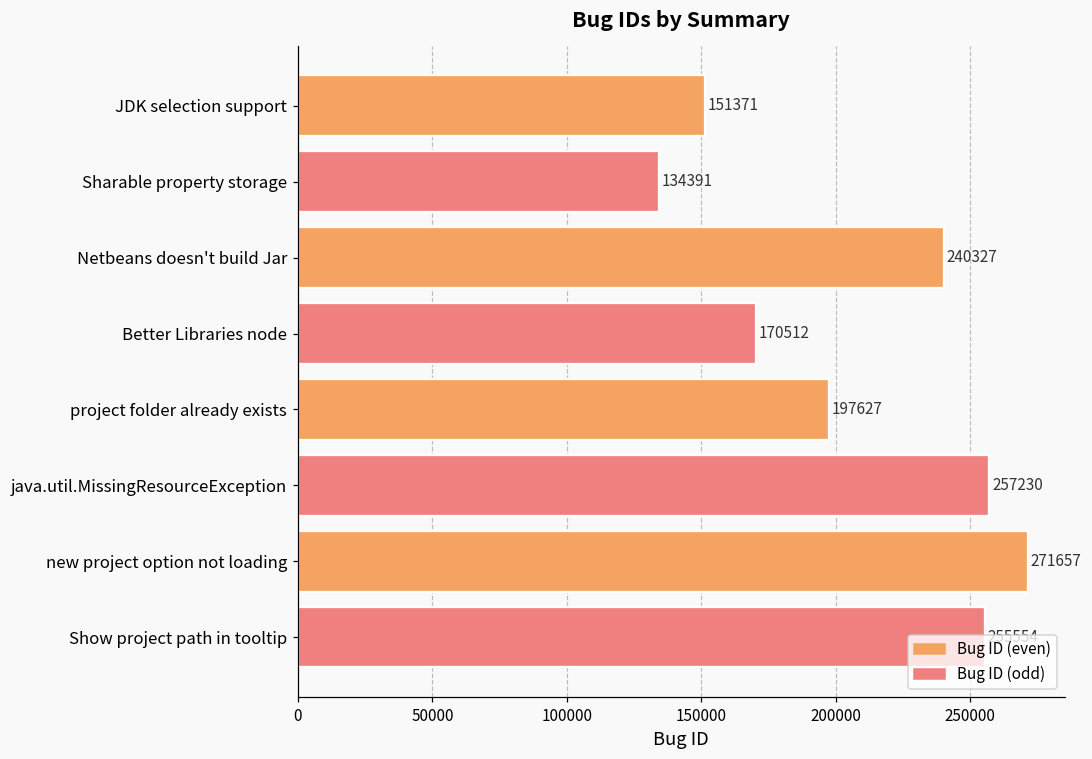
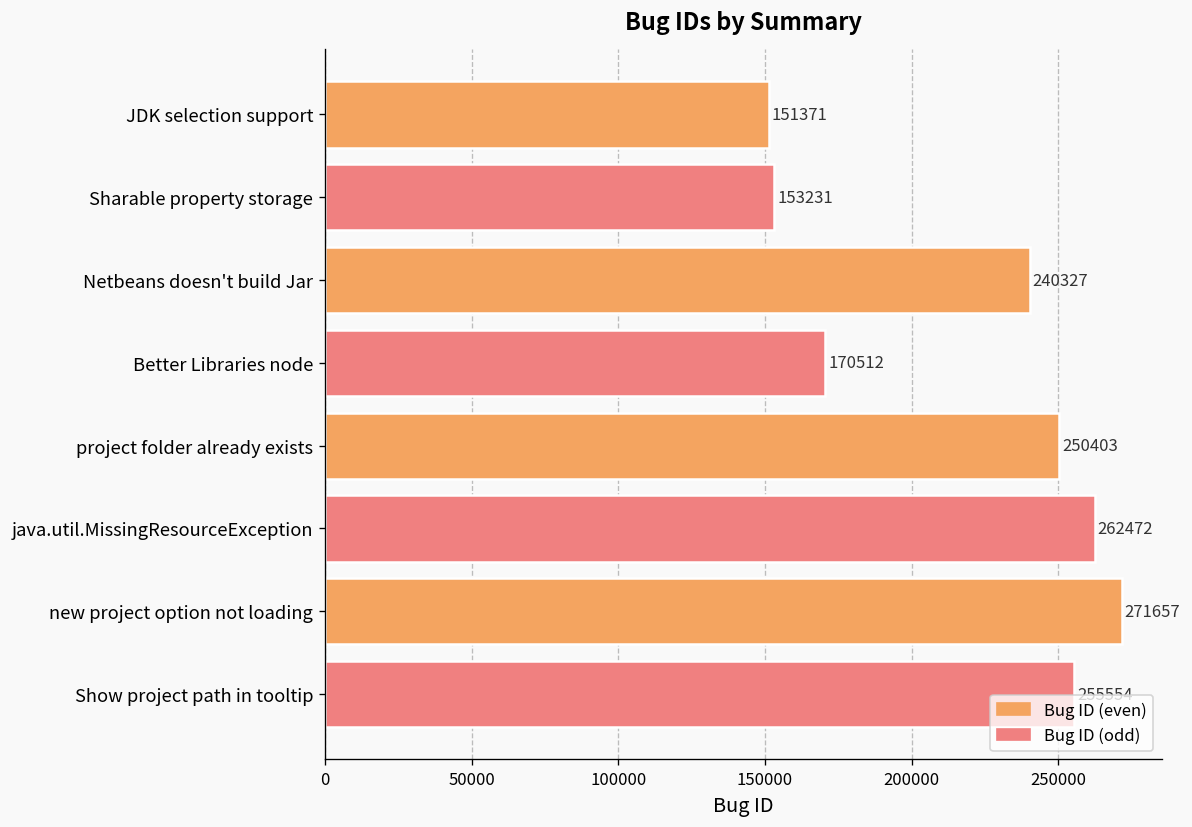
  {
    "JDK selection support": 151371,
-   "Sharable property storage": 134391,
+   "Sharable property storage": 153231,
    "Netbeans doesn't build Jar": 240327,
    "Better Libraries node": 170512,
-   "project folder already exists": 197627,
-   "java.util.MissingResourceException": 257230,
+   "project folder already exists": 250403,
+   "java.util.MissingResourceException": 262472,
    "new project option not loading": 271657
  }
